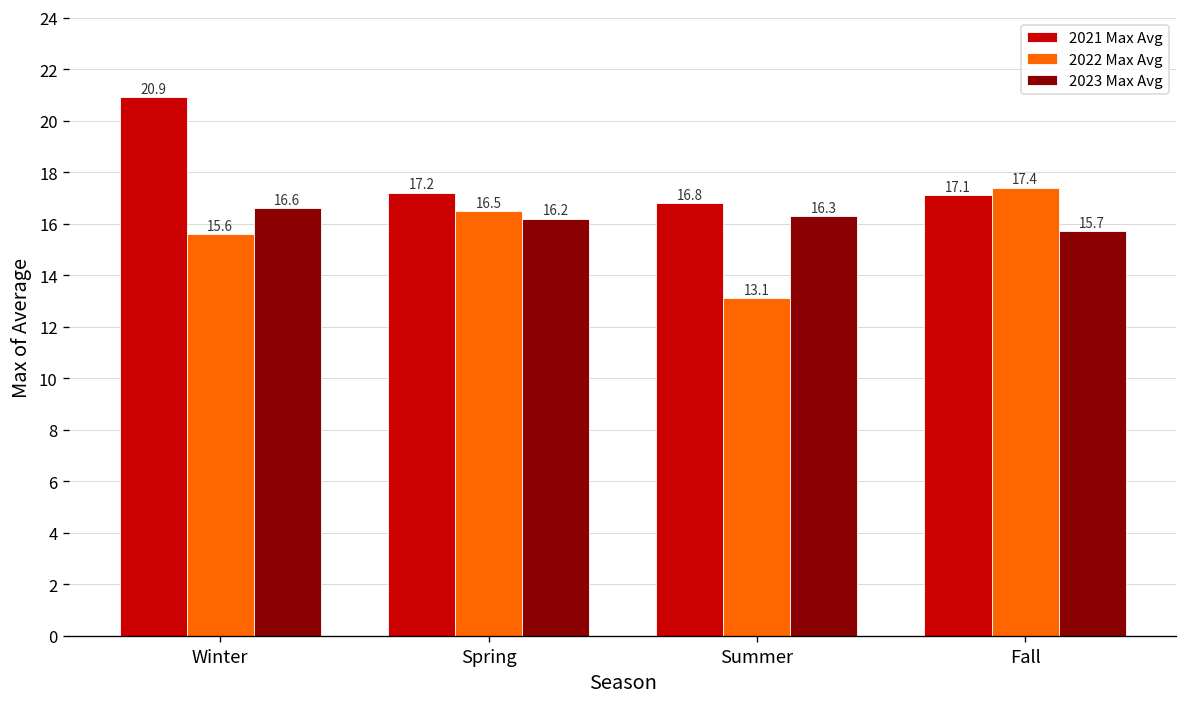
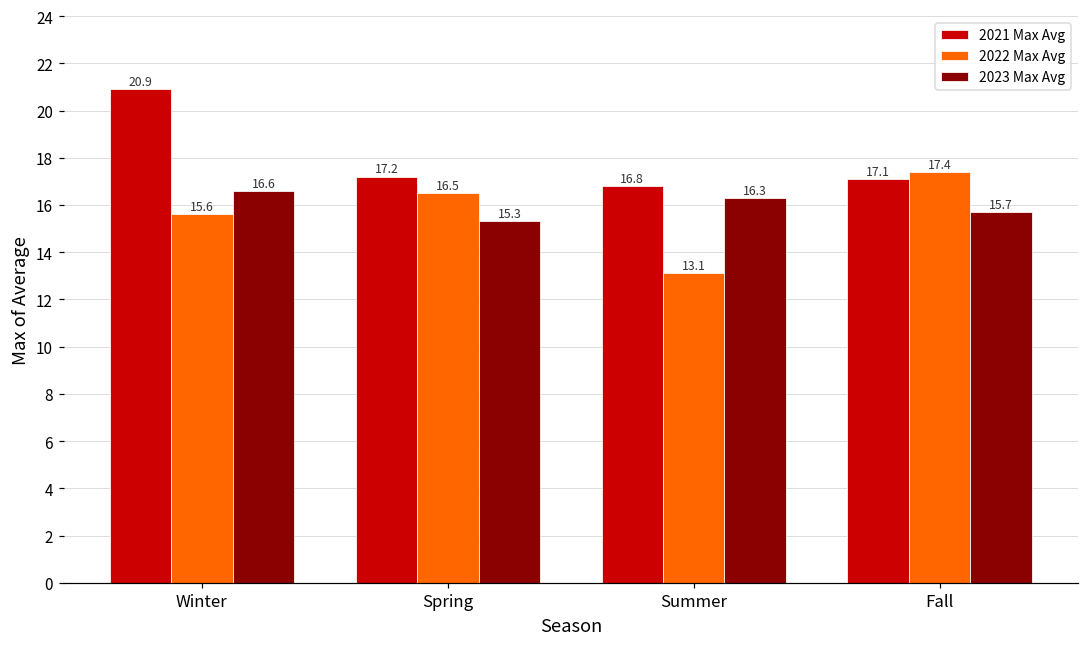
  {
    "2021 Max Avg": {
      "Winter": 20.9,
      "Spring": 17.2,
      "Summer": 16.8,
      "Fall": 17.1
    },
    "2022 Max Avg": {
      "Winter": 15.6,
      "Spring": 16.5,
      "Summer": 13.1,
      "Fall": 17.4
    },
    "2023 Max Avg": {
      "Winter": 16.6,
-     "Spring": 16.2,
+     "Spring": 15.3,
      "Summer": 16.3,
      "Fall": 15.7
    }
  }
